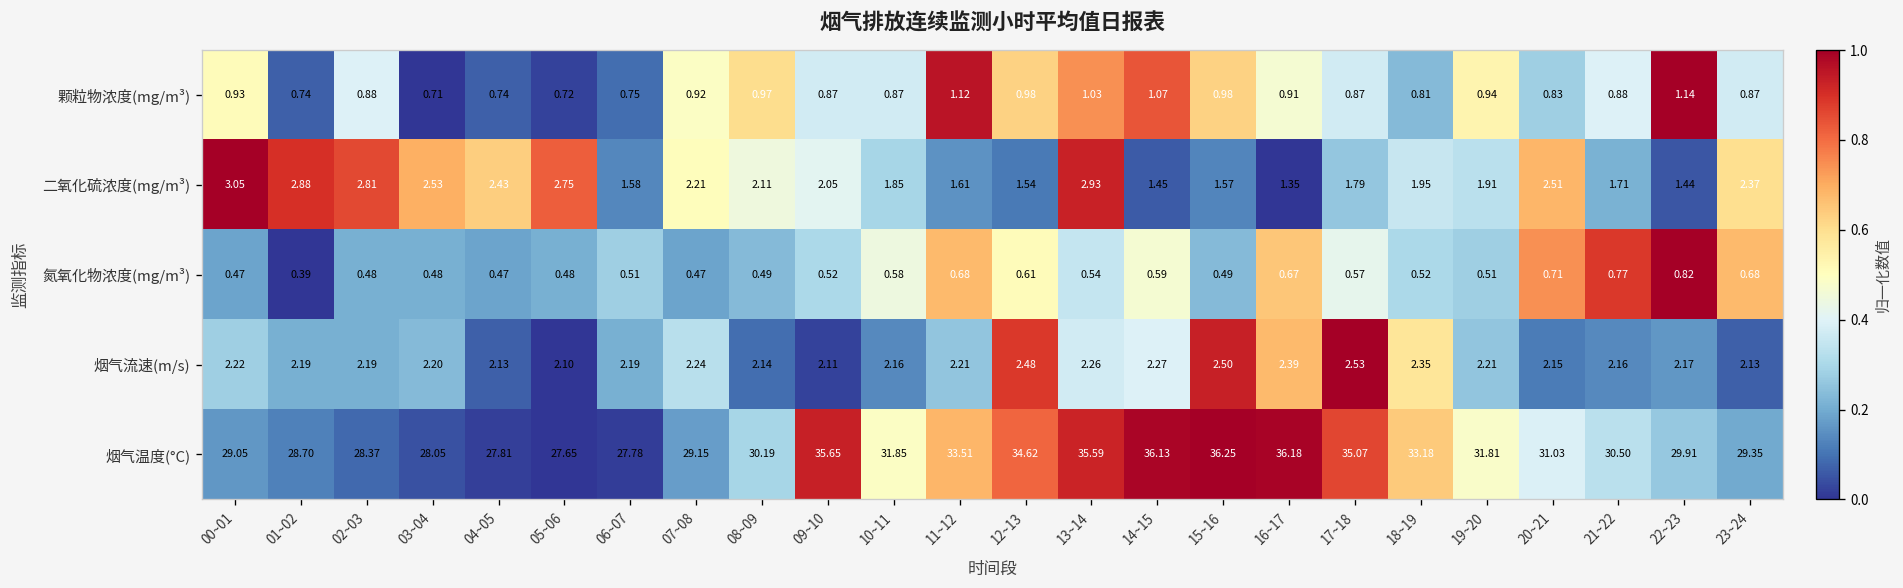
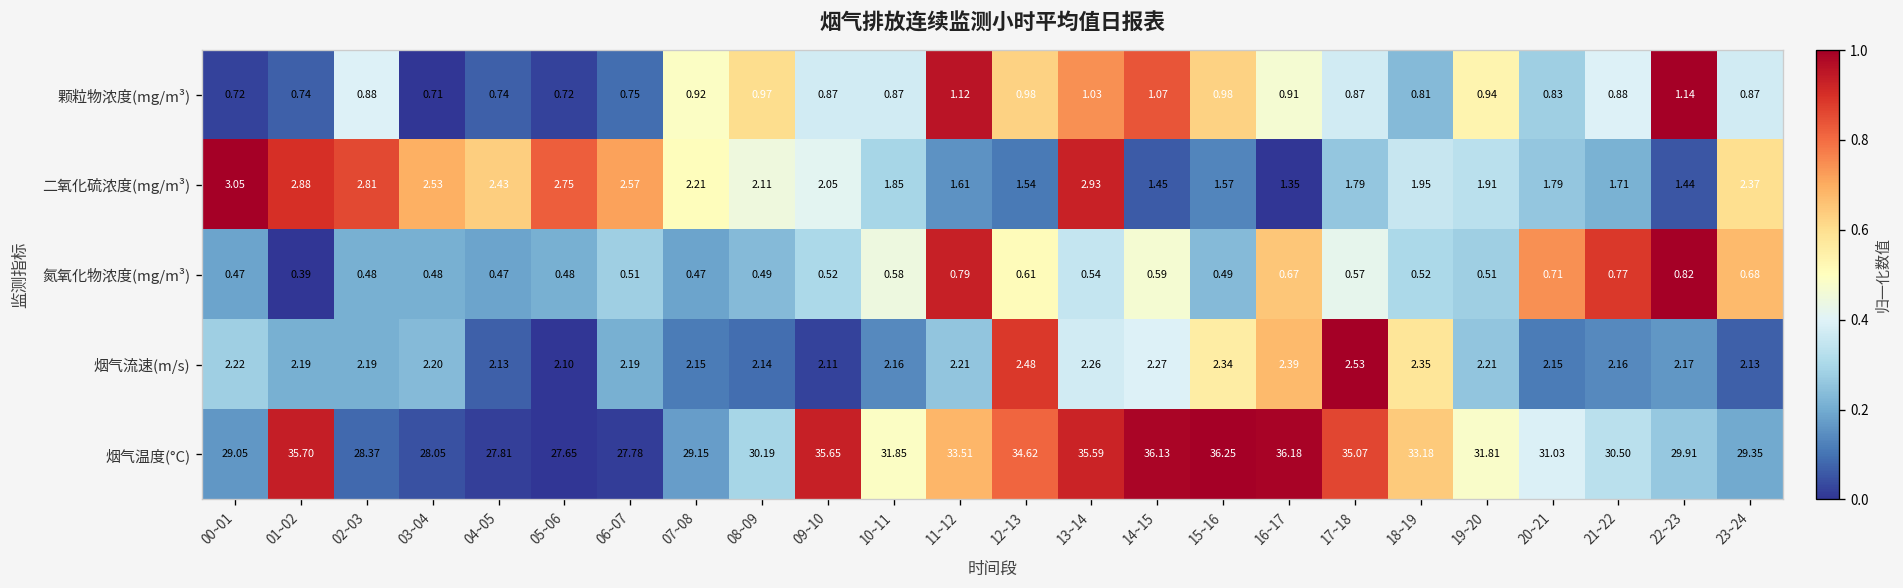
  {
    "颗粒物浓度(mg/m³)": {
-     "00~01": 0.93,
+     "00~01": 0.72,
      "01~02": 0.74,
      "02~03": 0.88,
      "03~04": 0.71,
      "04~05": 0.74,
      "05~06": 0.72,
      "06~07": 0.75,
      "07~08": 0.92,
      "08~09": 0.97,
      "09~10": 0.87,
      "10~11": 0.87,
      "11~12": 1.12,
      "12~13": 0.98,
      "13~14": 1.03,
      "14~15": 1.07,
      "15~16": 0.98,
      "16~17": 0.91,
      "17~18": 0.87,
      "18~19": 0.81,
      "19~20": 0.94,
      "20~21": 0.83,
      "21~22": 0.88,
      "22~23": 1.14,
      "23~24": 0.87
    },
    "二氧化硫浓度(mg/m³)": {
      "00~01": 3.05,
      "01~02": 2.88,
      "02~03": 2.81,
      "03~04": 2.53,
      "04~05": 2.43,
      "05~06": 2.75,
-     "06~07": 1.58,
+     "06~07": 2.57,
      "07~08": 2.21,
      "08~09": 2.11,
      "09~10": 2.05,
      "10~11": 1.85,
      "11~12": 1.61,
      "12~13": 1.54,
      "13~14": 2.93,
      "14~15": 1.45,
      "15~16": 1.57,
      "16~17": 1.35,
      "17~18": 1.79,
      "18~19": 1.95,
      "19~20": 1.91,
-     "20~21": 2.51,
+     "20~21": 1.79,
      "21~22": 1.71,
      "22~23": 1.44,
      "23~24": 2.37
    },
    "氮氧化物浓度(mg/m³)": {
      "00~01": 0.47,
      "01~02": 0.39,
      "02~03": 0.48,
      "03~04": 0.48,
      "04~05": 0.47,
      "05~06": 0.48,
      "06~07": 0.51,
      "07~08": 0.47,
      "08~09": 0.49,
      "09~10": 0.52,
      "10~11": 0.58,
-     "11~12": 0.68,
+     "11~12": 0.79,
      "12~13": 0.61,
      "13~14": 0.54,
      "14~15": 0.59,
      "15~16": 0.49,
      "16~17": 0.67,
      "17~18": 0.57,
      "18~19": 0.52,
      "19~20": 0.51,
      "20~21": 0.71,
      "21~22": 0.77,
      "22~23": 0.82,
      "23~24": 0.68
    },
    "烟气流速(m/s)": {
      "00~01": 2.22,
      "01~02": 2.19,
      "02~03": 2.19,
      "03~04": 2.20,
      "04~05": 2.13,
      "05~06": 2.10,
      "06~07": 2.19,
-     "07~08": 2.24,
+     "07~08": 2.15,
      "08~09": 2.14,
      "09~10": 2.11,
      "10~11": 2.16,
      "11~12": 2.21,
      "12~13": 2.48,
      "13~14": 2.26,
      "14~15": 2.27,
-     "15~16": 2.50,
+     "15~16": 2.34,
      "16~17": 2.39,
      "17~18": 2.53,
      "18~19": 2.35,
      "19~20": 2.21,
      "20~21": 2.15,
      "21~22": 2.16,
      "22~23": 2.17,
      "23~24": 2.13
    },
    "烟气温度(°C)": {
      "00~01": 29.05,
-     "01~02": 28.70,
+     "01~02": 35.70,
      "02~03": 28.37,
      "03~04": 28.05,
      "04~05": 27.81,
      "05~06": 27.65,
      "06~07": 27.78,
      "07~08": 29.15,
      "08~09": 30.19,
      "09~10": 35.65,
      "10~11": 31.85,
      "11~12": 33.51,
      "12~13": 34.62,
      "13~14": 35.59,
      "14~15": 36.13,
      "15~16": 36.25,
      "16~17": 36.18,
      "17~18": 35.07,
      "18~19": 33.18,
      "19~20": 31.81,
      "20~21": 31.03,
      "21~22": 30.50,
      "22~23": 29.91,
      "23~24": 29.35
    }
  }
